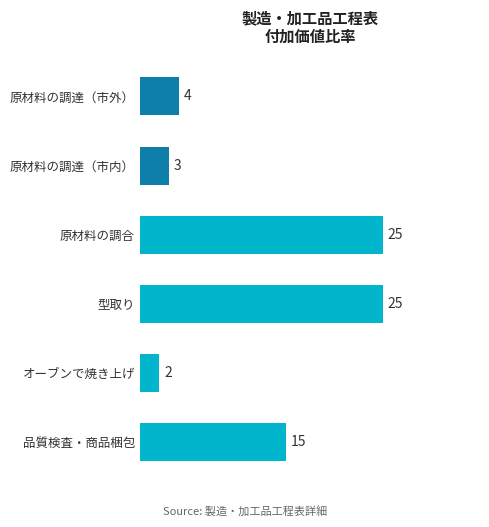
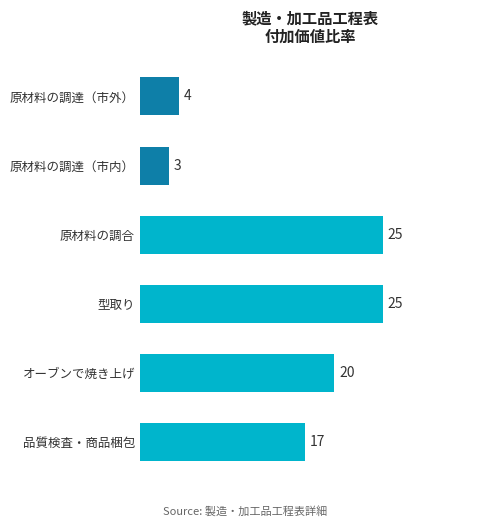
  {
    "原材料の調達（市外）": 4,
    "原材料の調達（市内）": 3,
    "原材料の調合": 25,
    "型取り": 25,
-   "オーブンで焼き上げ": 2,
-   "品質検査・商品梱包": 15
+   "オーブンで焼き上げ": 20,
+   "品質検査・商品梱包": 17
  }
